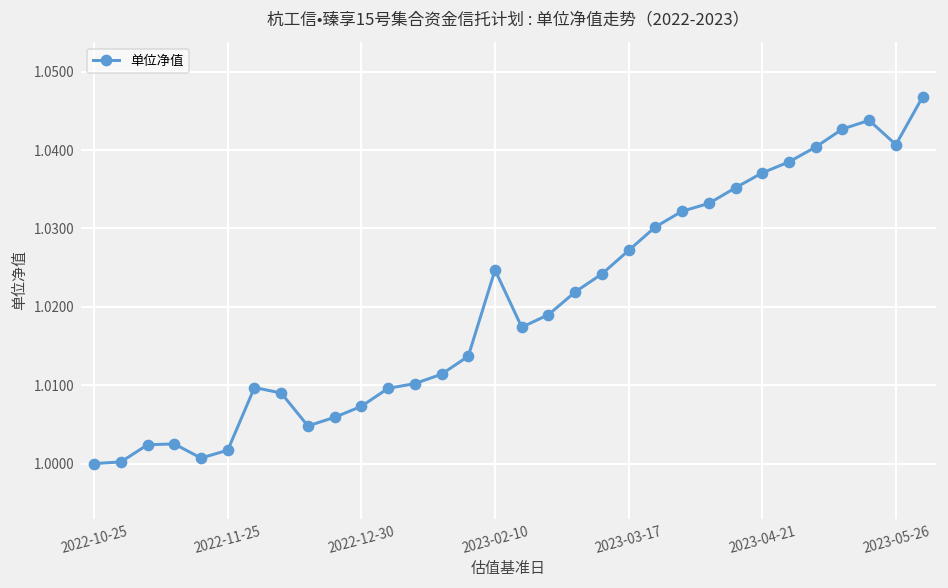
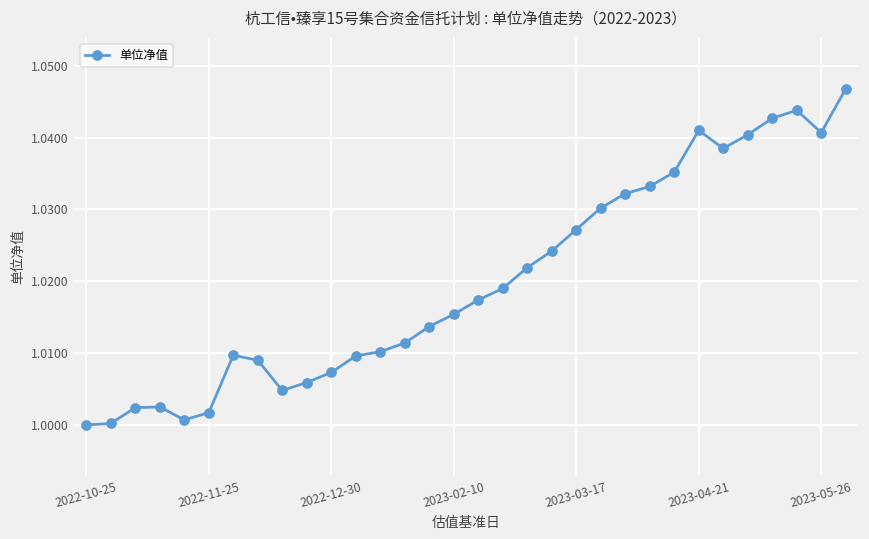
  {
    "2022-10-25": 1.000,
    "2022-11-25": 1.002,
    "2022-12-30": 1.007,
-   "2023-02-10": 1.025,
+   "2023-02-10": 1.015,
    "2023-03-17": 1.027,
-   "2023-04-21": 1.037,
+   "2023-04-21": 1.041,
    "2023-05-26": 1.041
  }
